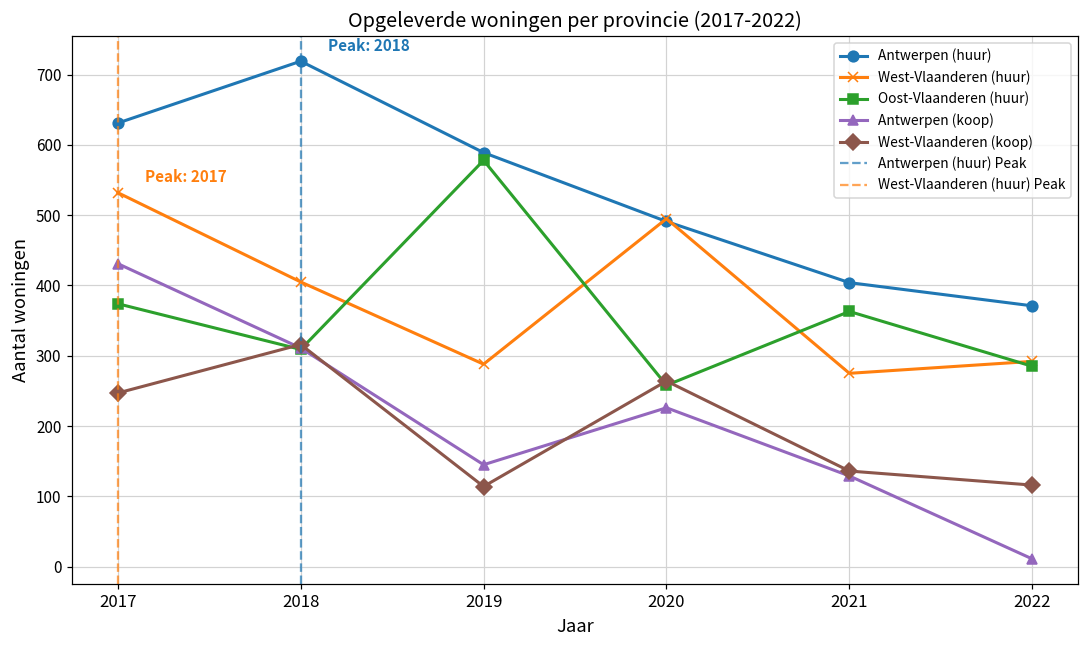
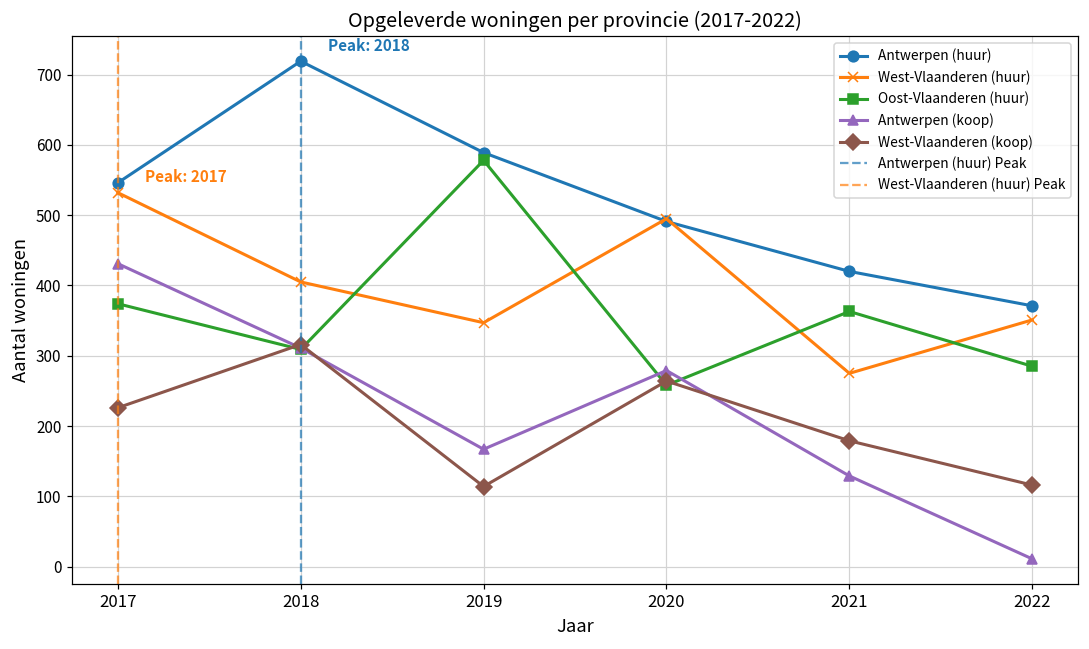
  {
    "Antwerpen (huur)": {
-     "2017": 630,
+     "2017": 550,
      "2018": 720,
      "2019": 590,
-     "2021": 400,
+     "2021": 420,
      "2022": 370
    },
    "West-Vlaanderen (huur)": {
      "2017": 530,
      "2018": 410,
-     "2019": 290,
+     "2019": 350,
      "2021": 280,
-     "2022": 290
+     "2022": 350
    },
    "Oost-Vlaanderen (huur)": {
      "2017": 370,
      "2019": 580,
      "2020": 260,
      "2021": 360,
      "2022": 290
    },
    "Antwerpen (koop)": {
      "2017": 430,
-     "2019": 150,
-     "2020": 230,
+     "2019": 170,
+     "2020": 280,
      "2021": 130,
      "2022": 10
    },
    "West-Vlaanderen (koop)": {
-     "2017": 250,
+     "2017": 230,
      "2018": 320,
      "2019": 110,
      "2020": 260,
-     "2021": 140,
+     "2021": 180,
      "2022": 120
    }
  }
